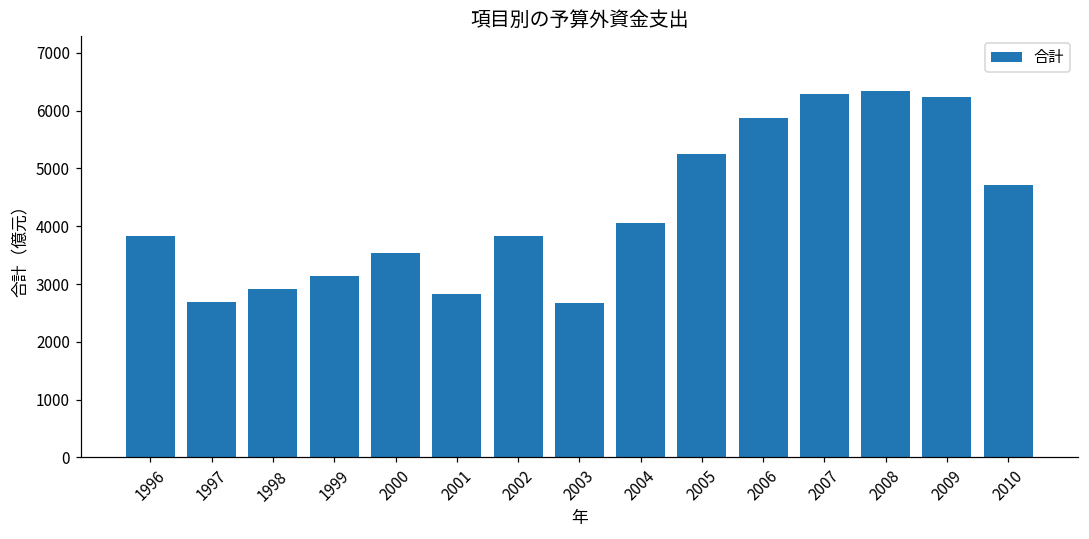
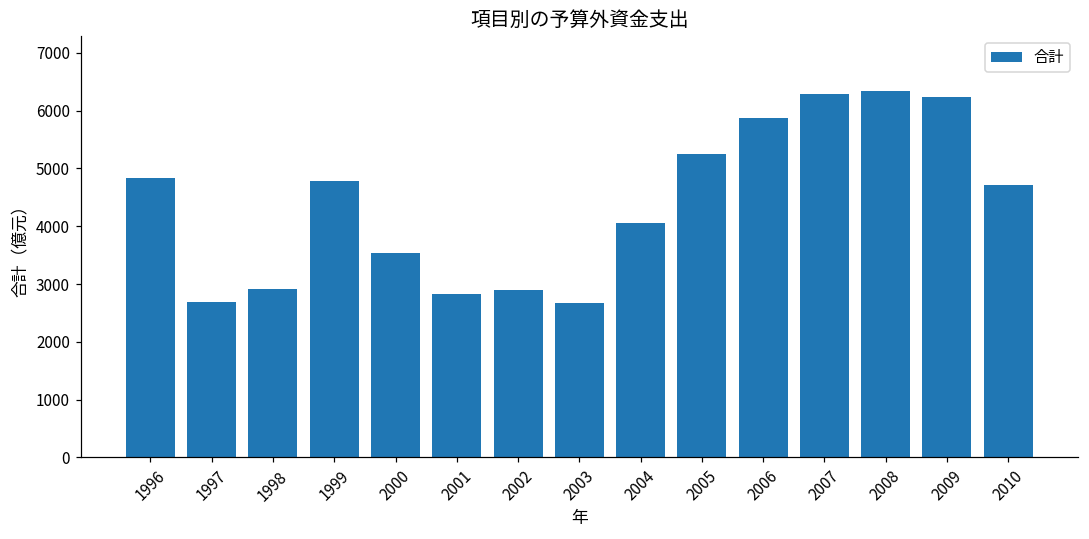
  {
-   "1996": 3800,
+   "1996": 4800,
    "1997": 2700,
    "1998": 2900,
-   "1999": 3100,
+   "1999": 4800,
    "2000": 3500,
    "2001": 2800,
-   "2002": 3800,
+   "2002": 2900,
    "2003": 2700,
    "2004": 4100,
    "2005": 5200,
    "2006": 5900,
    "2007": 6300,
    "2008": 6300,
    "2009": 6200,
    "2010": 4700
  }
